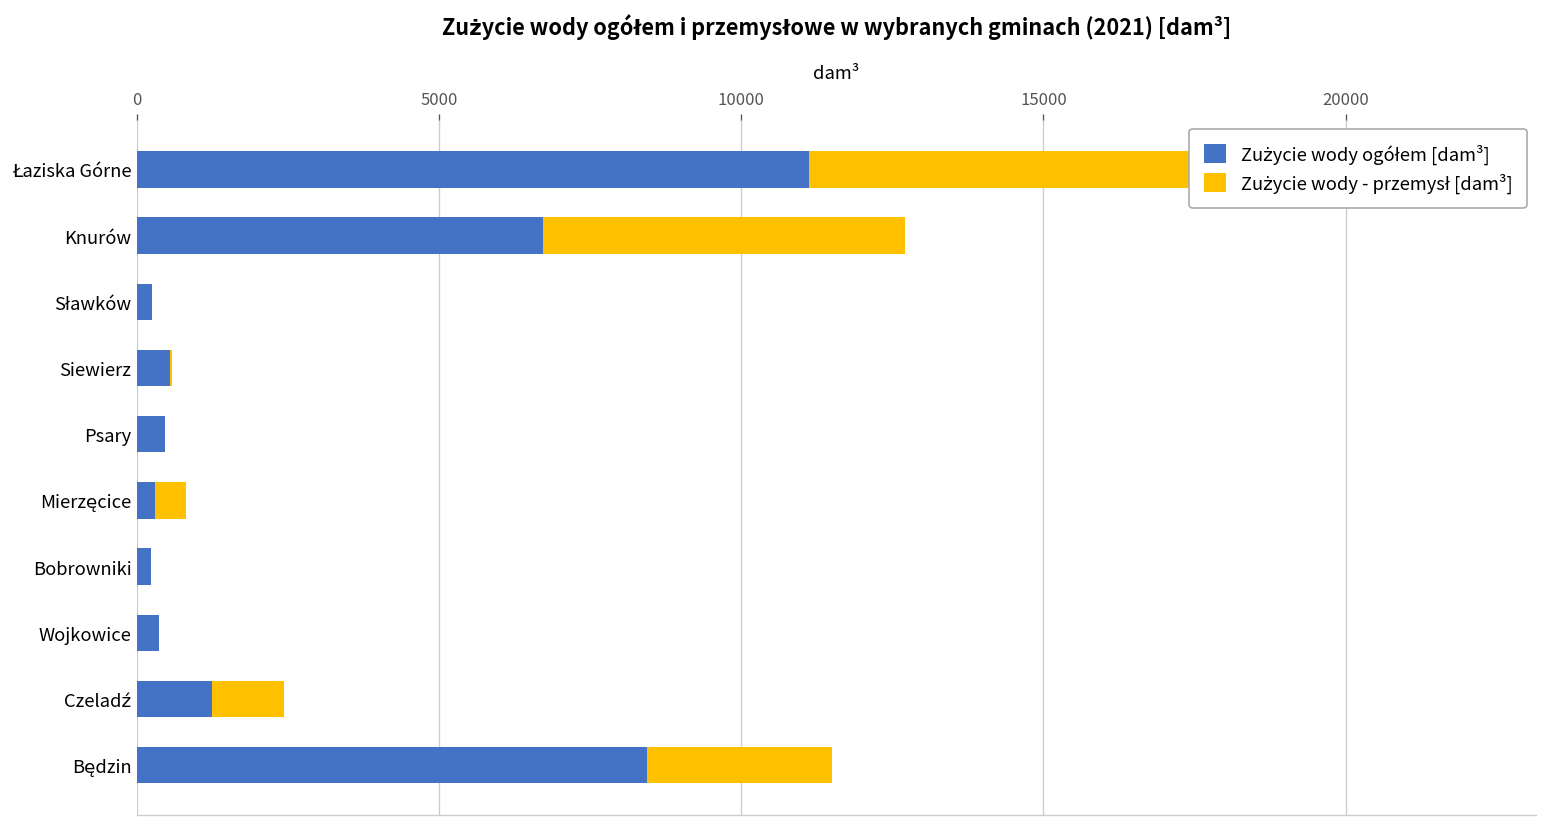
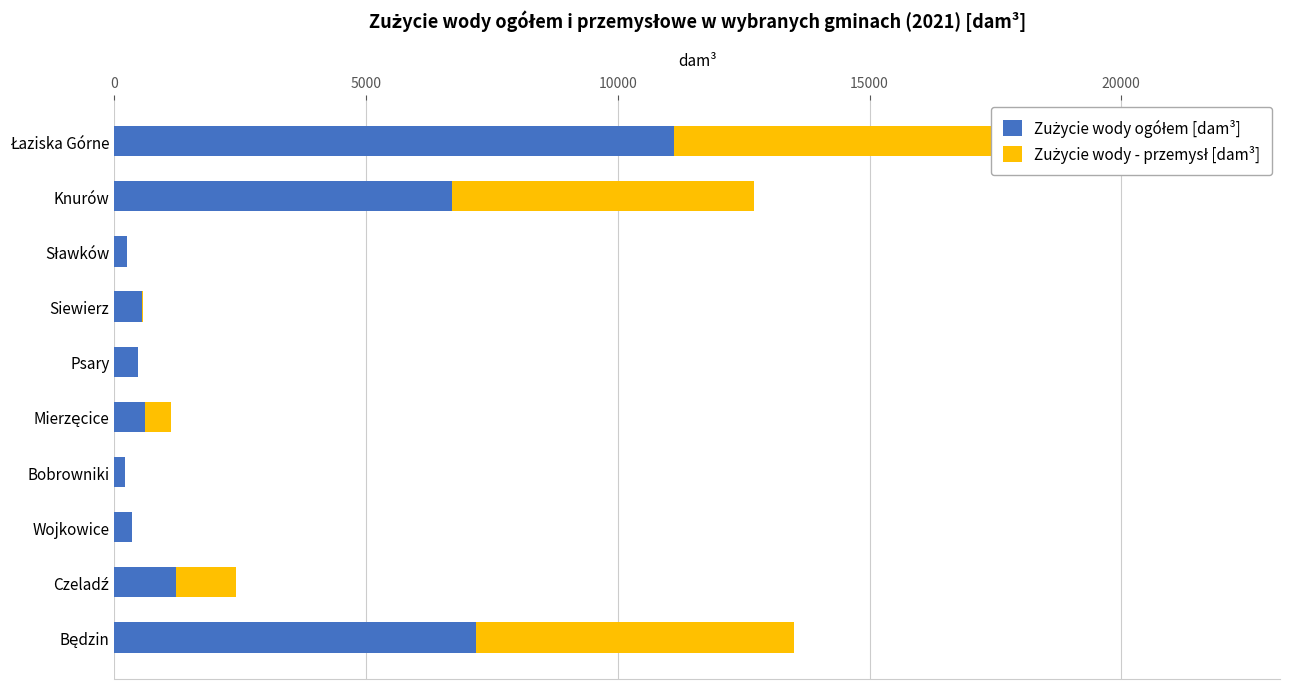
  {
    "Zużycie wody ogółem [dam³]": {
      "Łaziska Górne": 11100,
      "Knurów": 6700,
      "Sławków": 200,
      "Siewierz": 500,
      "Psary": 500,
-     "Mierzęcice": 300,
+     "Mierzęcice": 600,
      "Bobrowniki": 200,
      "Wojkowice": 400,
      "Czeladź": 1200,
-     "Będzin": 8400
+     "Będzin": 7200
    },
    "Zużycie wody - przemysł [dam³]": {
      "Knurów": 6000,
      "Sławków": 0,
      "Psary": 0,
      "Mierzęcice": 500,
      "Bobrowniki": 0,
      "Wojkowice": 0,
      "Czeladź": 1200,
-     "Będzin": 3100
+     "Będzin": 6300
    }
  }
